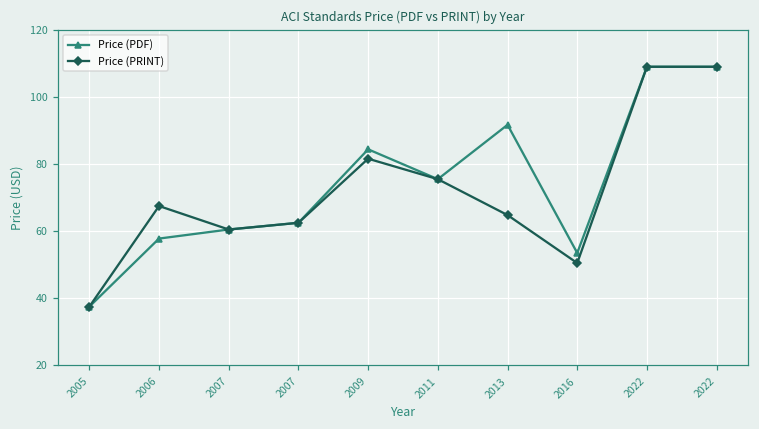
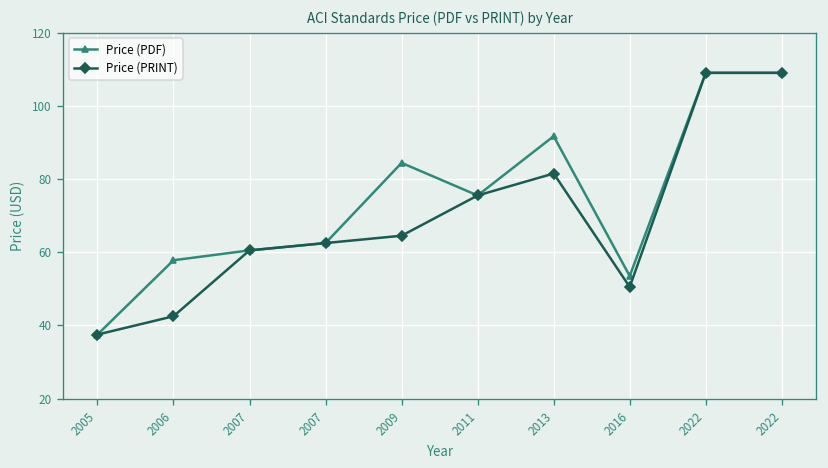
  {
    "Price (PDF)": {
      "2006": 58,
      "2009": 84,
      "2013": 92,
      "2016": 54
    },
    "Price (PRINT)": {
-     "2006": 68,
-     "2009": 82,
-     "2013": 65,
+     "2006": 43,
+     "2009": 65,
+     "2013": 82,
      "2016": 51
    }
  }
